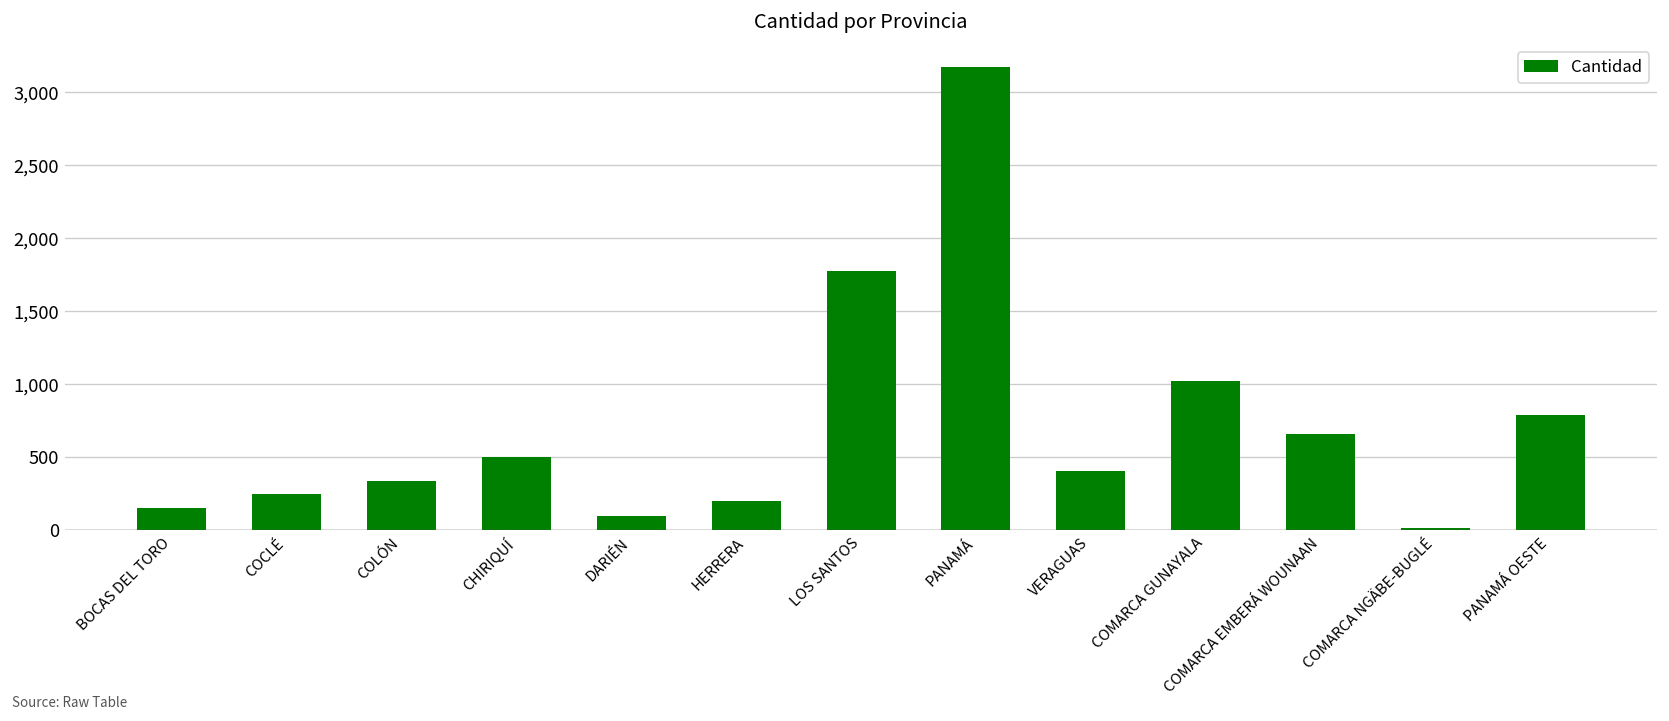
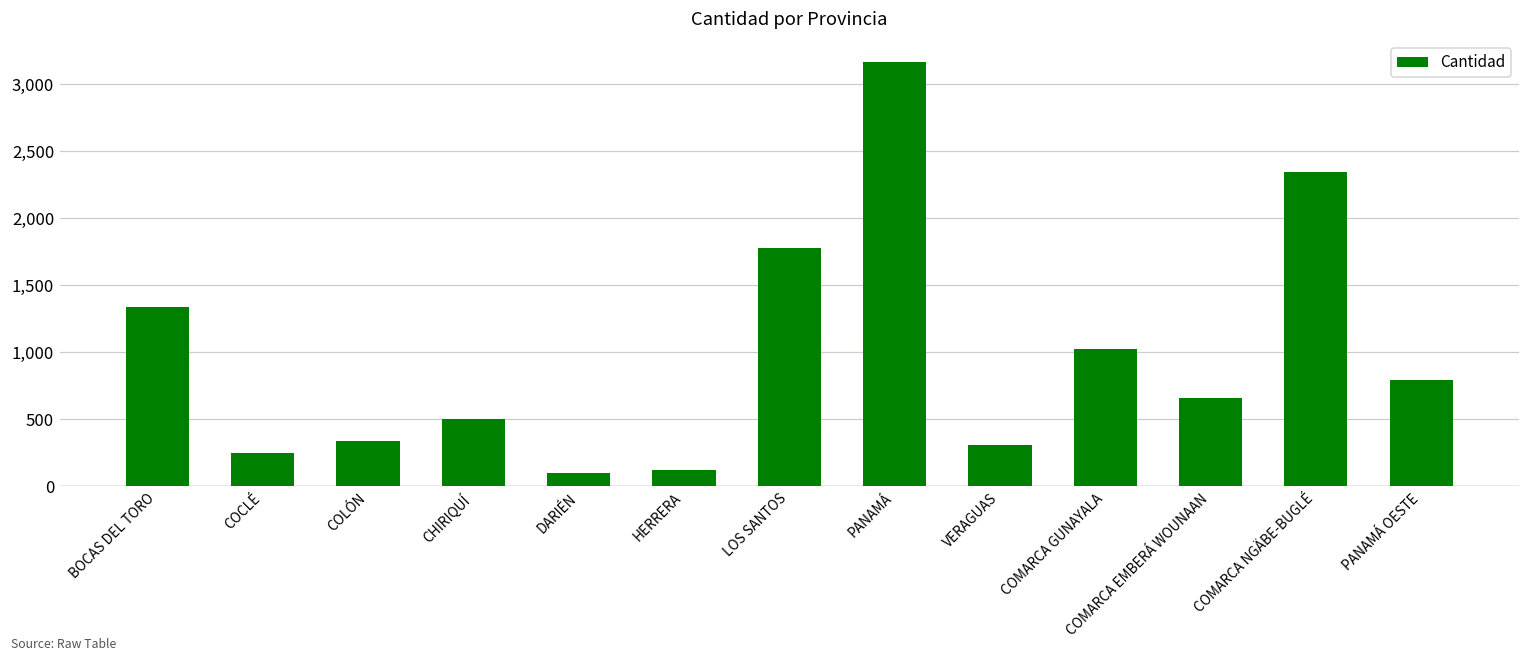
  {
-   "BOCAS DEL TORO": "150",
+   "BOCAS DEL TORO": "1,340",
    "COCLÉ": "250",
    "COLÓN": "340",
    "CHIRIQUÍ": "500",
    "DARIÉN": "100",
-   "HERRERA": "200",
+   "HERRERA": "120",
    "LOS SANTOS": "1,780",
    "PANAMÁ": "3,170",
-   "VERAGUAS": "410",
+   "VERAGUAS": "310",
    "COMARCA GUNAYALA": "1,020",
    "COMARCA EMBERÁ WOUNAAN": "660",
-   "COMARCA NGÄBE-BUGLÉ": "20",
+   "COMARCA NGÄBE-BUGLÉ": "2,350",
    "PANAMÁ OESTE": "790"
  }
